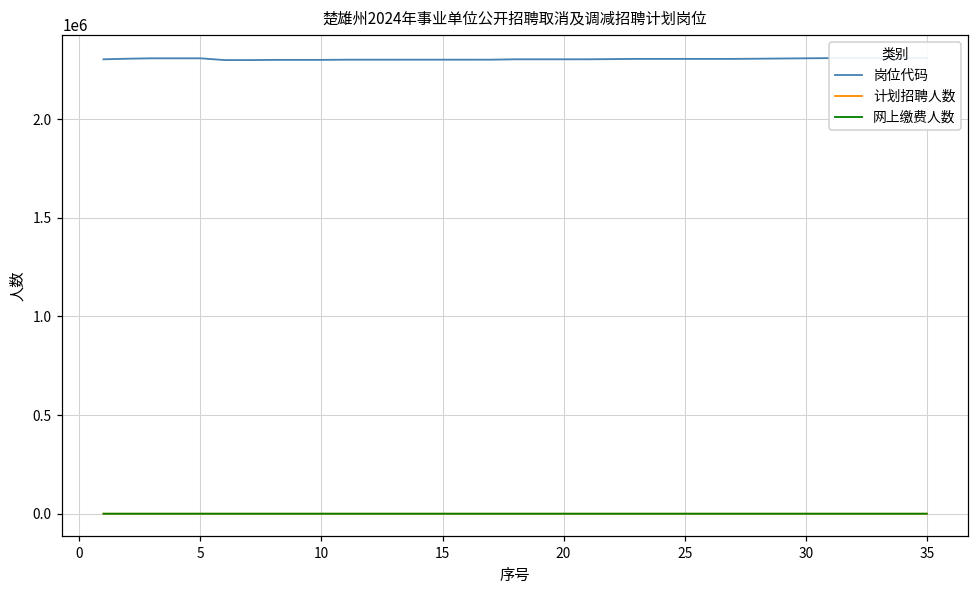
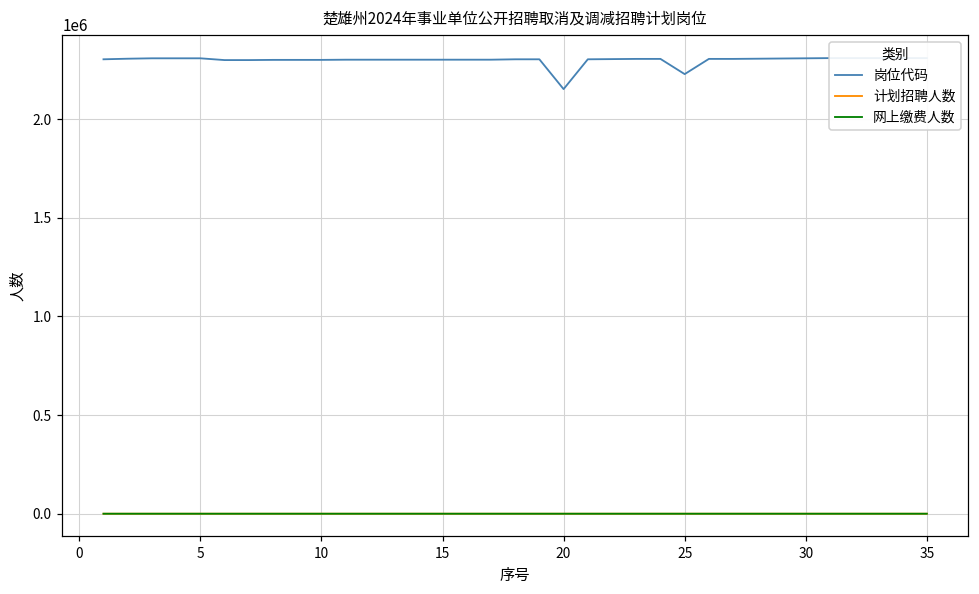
  {
    "岗位代码": {
      "5": 2310000,
      "10": 2300000,
      "15": 2300000,
-     "20": 2300000,
-     "25": 2310000,
+     "20": 2150000,
+     "25": 2230000,
      "30": 2310000
    },
    "网上缴费人数": {
      "5": 0,
      "10": 0,
      "15": 0,
      "20": 0,
      "25": 0,
      "30": 0,
      "35": 0
    }
  }
